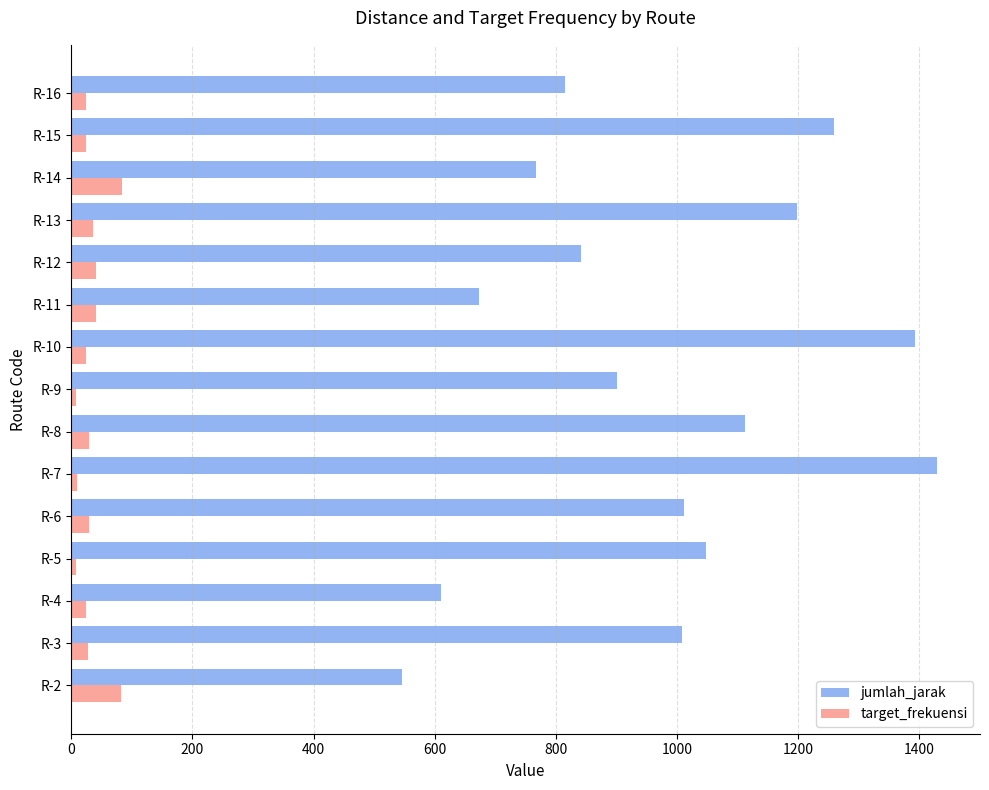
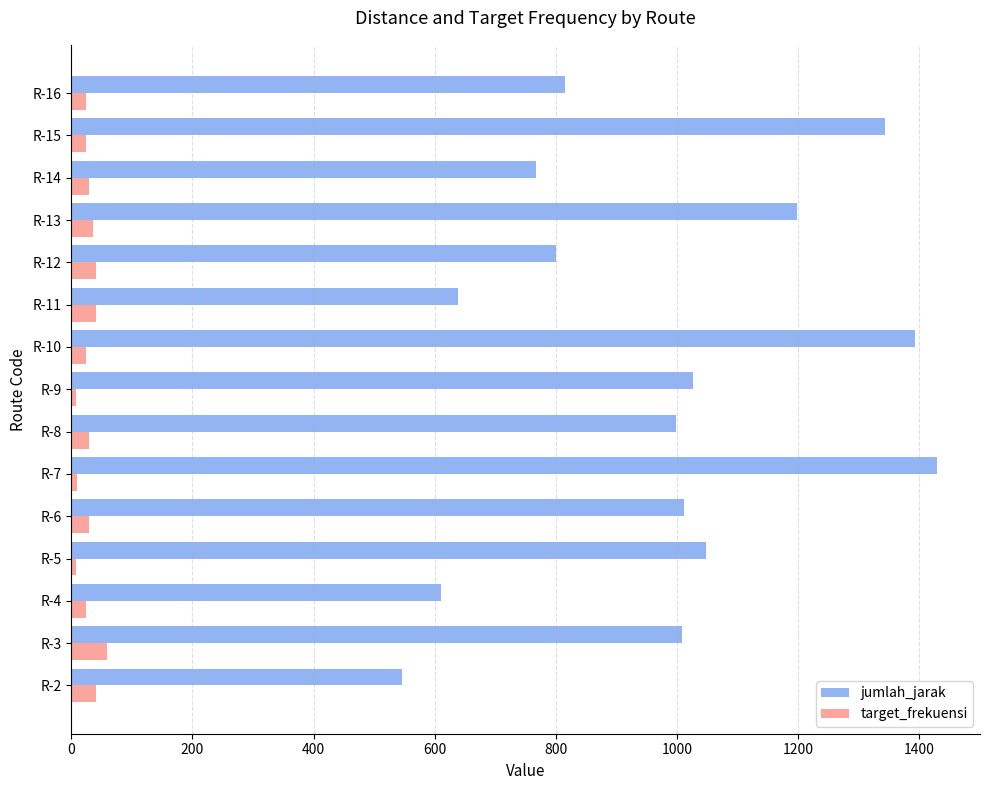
  {
    "jumlah_jarak": {
      "R-16": 820,
-     "R-15": 1260,
+     "R-15": 1340,
      "R-14": 770,
      "R-13": 1200,
-     "R-12": 840,
-     "R-11": 670,
+     "R-12": 800,
+     "R-11": 640,
      "R-10": 1390,
-     "R-9": 900,
-     "R-8": 1110,
+     "R-9": 1030,
+     "R-8": 1000,
      "R-7": 1430,
      "R-6": 1010,
      "R-5": 1050,
      "R-4": 610,
      "R-3": 1010,
      "R-2": 550
    },
    "target_frekuensi": {
      "R-16": 30,
      "R-15": 30,
-     "R-14": 80,
+     "R-14": 30,
      "R-13": 40,
      "R-12": 40,
      "R-11": 40,
      "R-10": 20,
      "R-9": 10,
      "R-8": 30,
      "R-7": 10,
      "R-6": 30,
      "R-5": 10,
      "R-4": 30,
-     "R-3": 30,
-     "R-2": 80
+     "R-3": 60,
+     "R-2": 40
    }
  }
